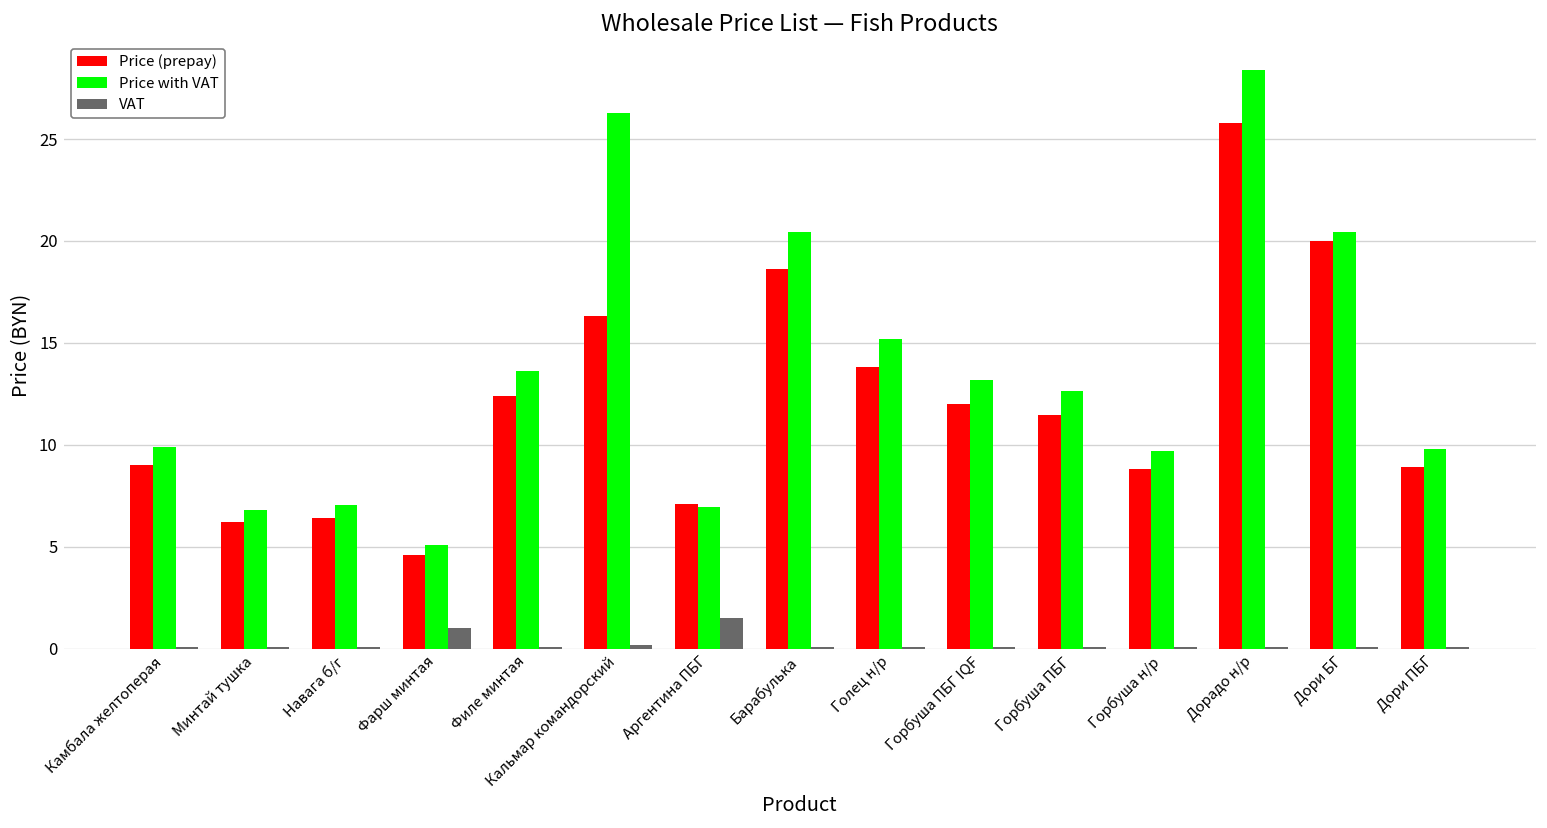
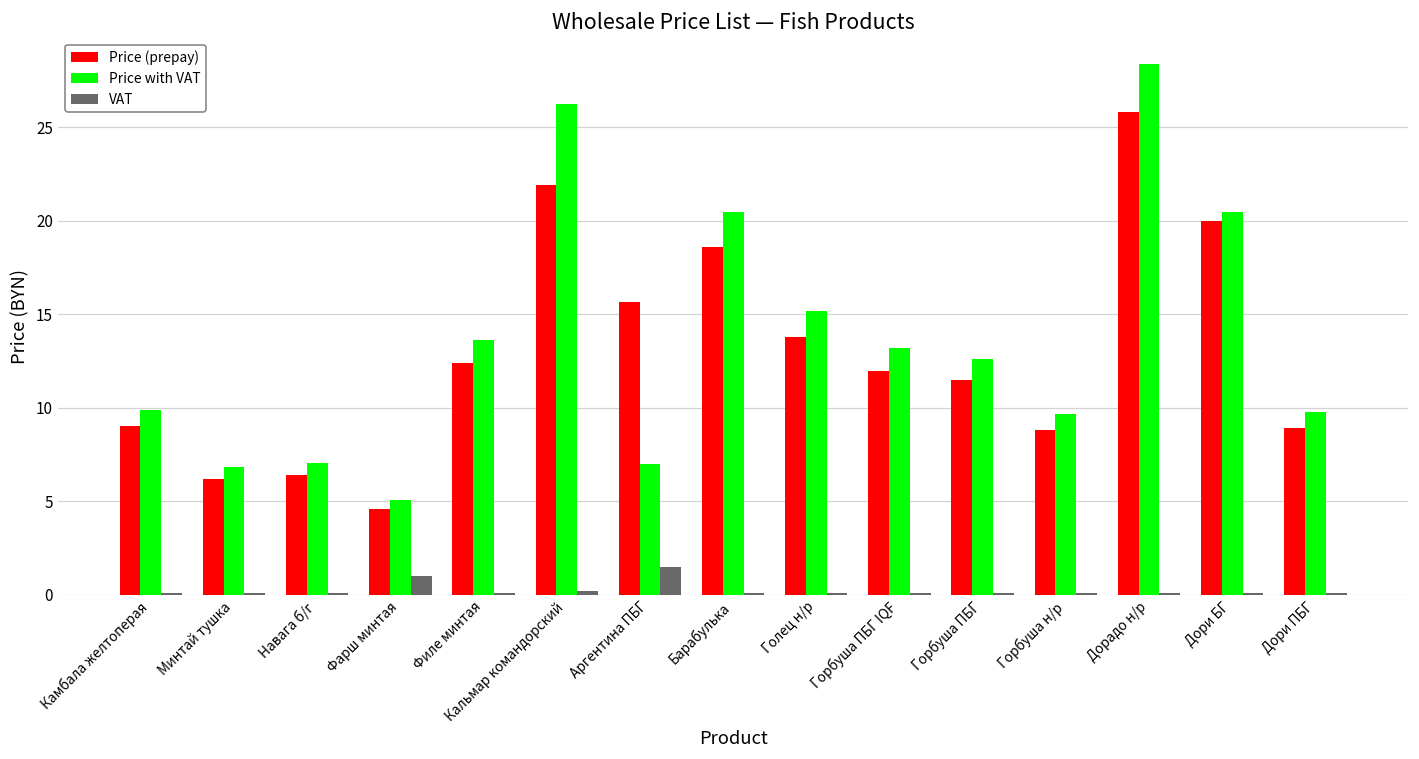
  {
    "Price (prepay)": {
      "Камбала желтоперая": 9.0,
      "Минтай тушка": 6.2,
      "Навага б/г": 6.4,
      "Фарш минтая": 4.6,
      "Филе минтая": 12.4,
-     "Кальмар командорский": 16.3,
-     "Аргентина ПБГ": 7.1,
+     "Кальмар командорский": 21.9,
+     "Аргентина ПБГ": 15.7,
      "Барабулька": 18.6,
      "Голец н/р": 13.8,
      "Горбуша ПБГ IQF": 12.0,
      "Горбуша ПБГ": 11.5,
      "Горбуша н/р": 8.8,
      "Дорадо н/р": 25.8,
      "Дори БГ": 20.0,
      "Дори ПБГ": 8.9
    },
    "Price with VAT": {
      "Камбала желтоперая": 9.9,
      "Минтай тушка": 6.8,
      "Навага б/г": 7.0,
      "Фарш минтая": 5.1,
      "Филе минтая": 13.6,
      "Кальмар командорский": 26.3,
      "Аргентина ПБГ": 7.0,
      "Барабулька": 20.5,
      "Голец н/р": 15.2,
      "Горбуша ПБГ IQF": 13.2,
      "Горбуша ПБГ": 12.6,
      "Горбуша н/р": 9.7,
      "Дорадо н/р": 28.4,
      "Дори БГ": 20.5,
      "Дори ПБГ": 9.8
    },
    "VAT": {
      "Фарш минтая": 1.0,
      "Кальмар командорский": 0.2,
      "Аргентина ПБГ": 1.5
    }
  }
